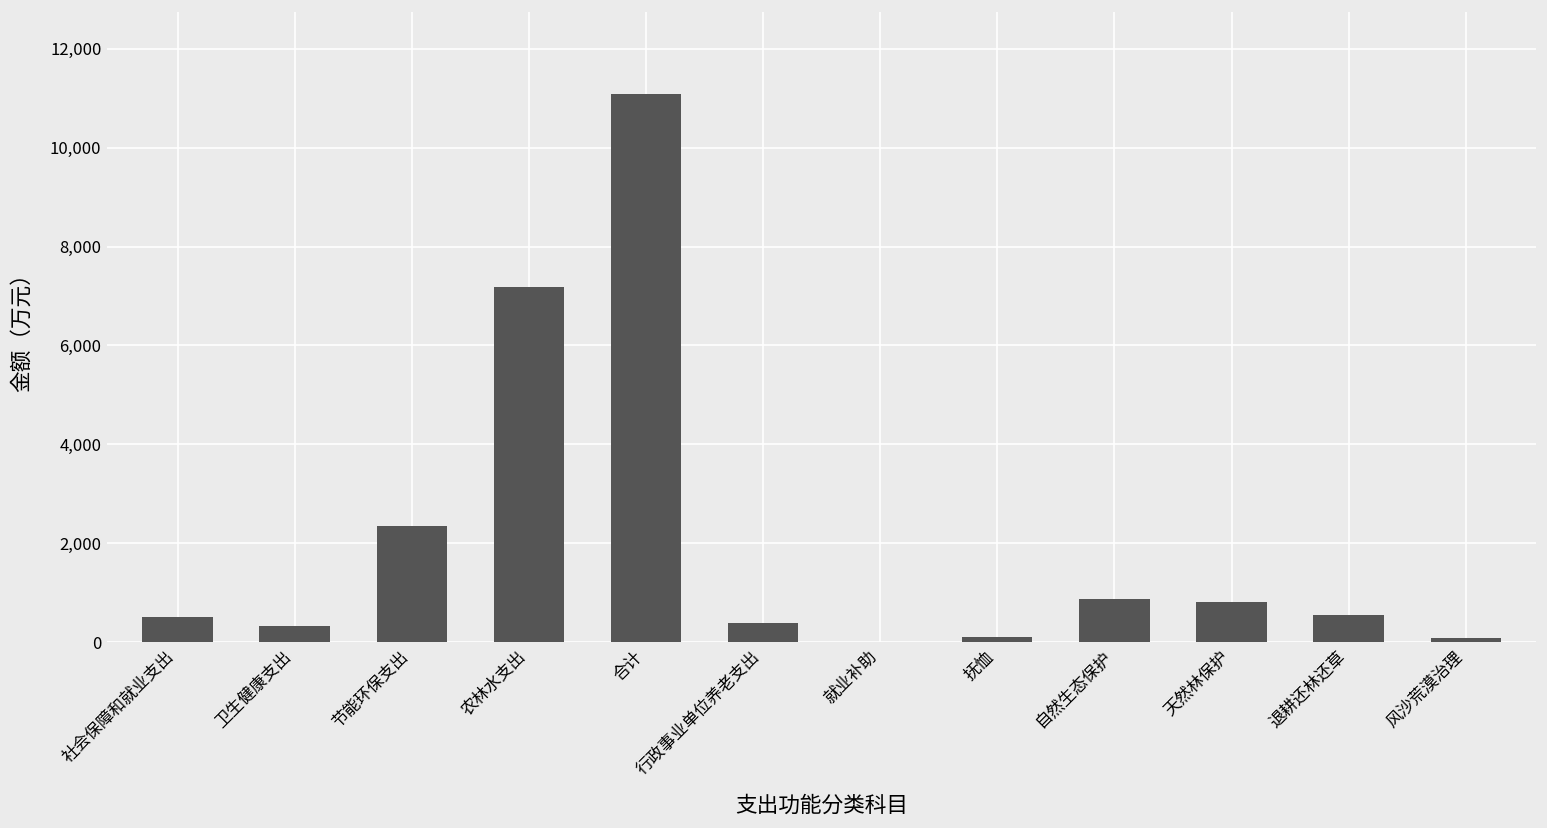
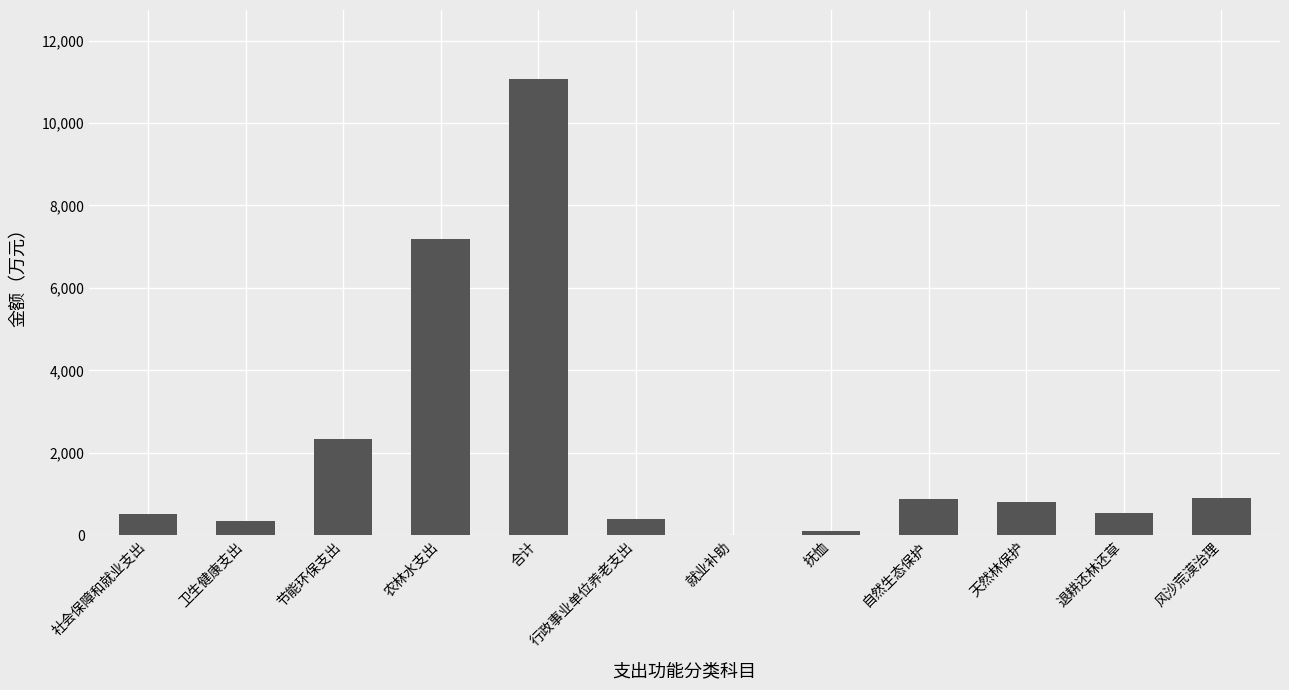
  {
    "社会保障和就业支出": "500",
    "卫生健康支出": "300",
    "节能环保支出": "2,300",
    "农林水支出": "7,200",
    "合计": "11,100",
    "行政事业单位养老支出": "400",
    "抚恤": "100",
    "自然生态保护": "900",
    "天然林保护": "800",
    "退耕还林还草": "500",
-   "风沙荒漠治理": "100"
+   "风沙荒漠治理": "900"
  }
